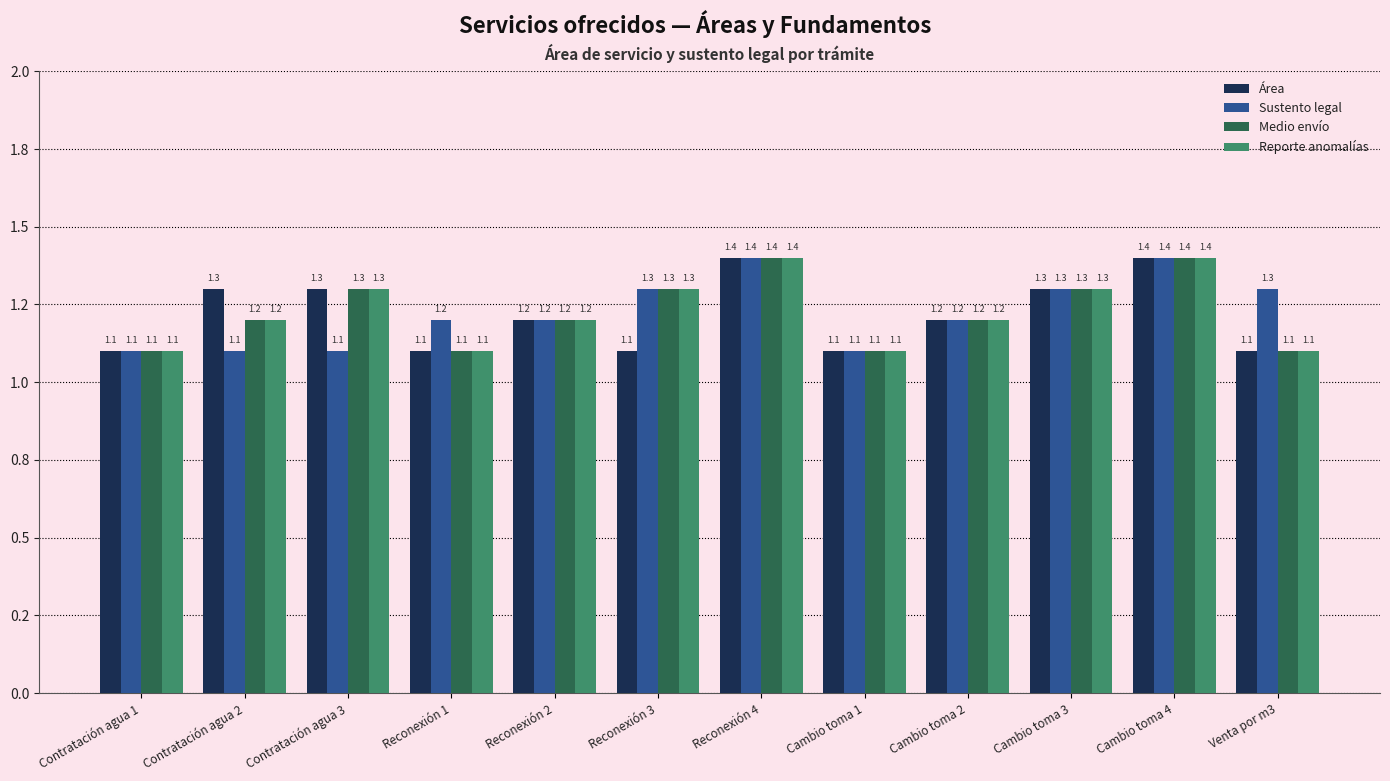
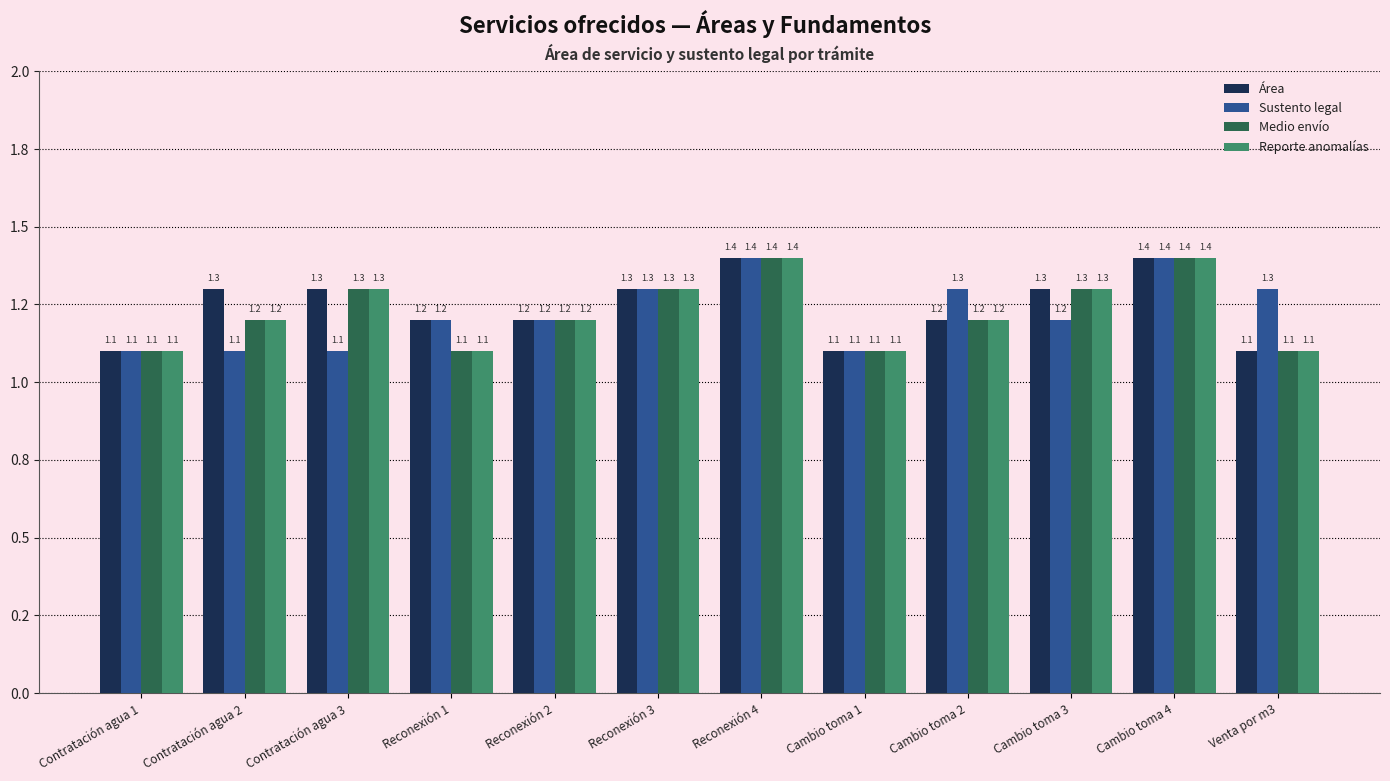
  {
    "Área": {
      "Contratación agua 1": 1.1,
      "Contratación agua 2": 1.3,
      "Contratación agua 3": 1.3,
-     "Reconexión 1": 1.1,
+     "Reconexión 1": 1.2,
      "Reconexión 2": 1.2,
-     "Reconexión 3": 1.1,
+     "Reconexión 3": 1.3,
      "Reconexión 4": 1.4,
      "Cambio toma 1": 1.1,
      "Cambio toma 2": 1.2,
      "Cambio toma 3": 1.3,
      "Cambio toma 4": 1.4,
      "Venta por m3": 1.1
    },
    "Sustento legal": {
      "Contratación agua 1": 1.1,
      "Contratación agua 2": 1.1,
      "Contratación agua 3": 1.1,
      "Reconexión 1": 1.2,
      "Reconexión 2": 1.2,
      "Reconexión 3": 1.3,
      "Reconexión 4": 1.4,
      "Cambio toma 1": 1.1,
-     "Cambio toma 2": 1.2,
-     "Cambio toma 3": 1.3,
+     "Cambio toma 2": 1.3,
+     "Cambio toma 3": 1.2,
      "Cambio toma 4": 1.4,
      "Venta por m3": 1.3
    }
  }
